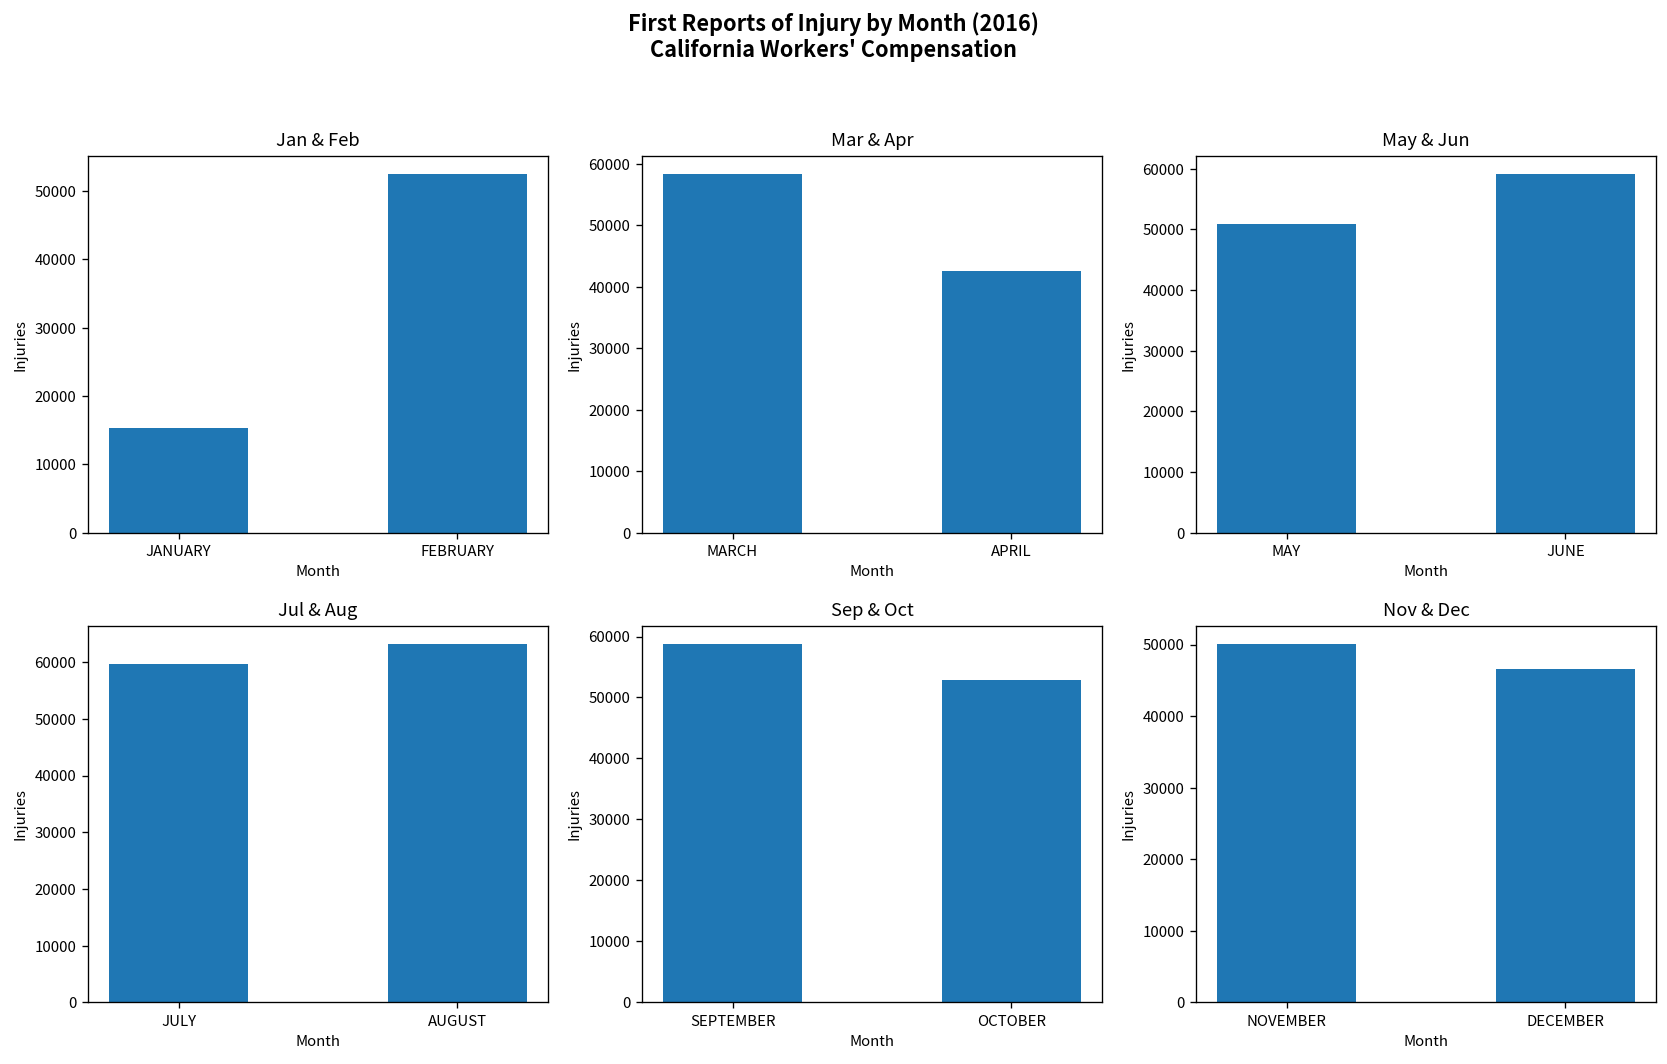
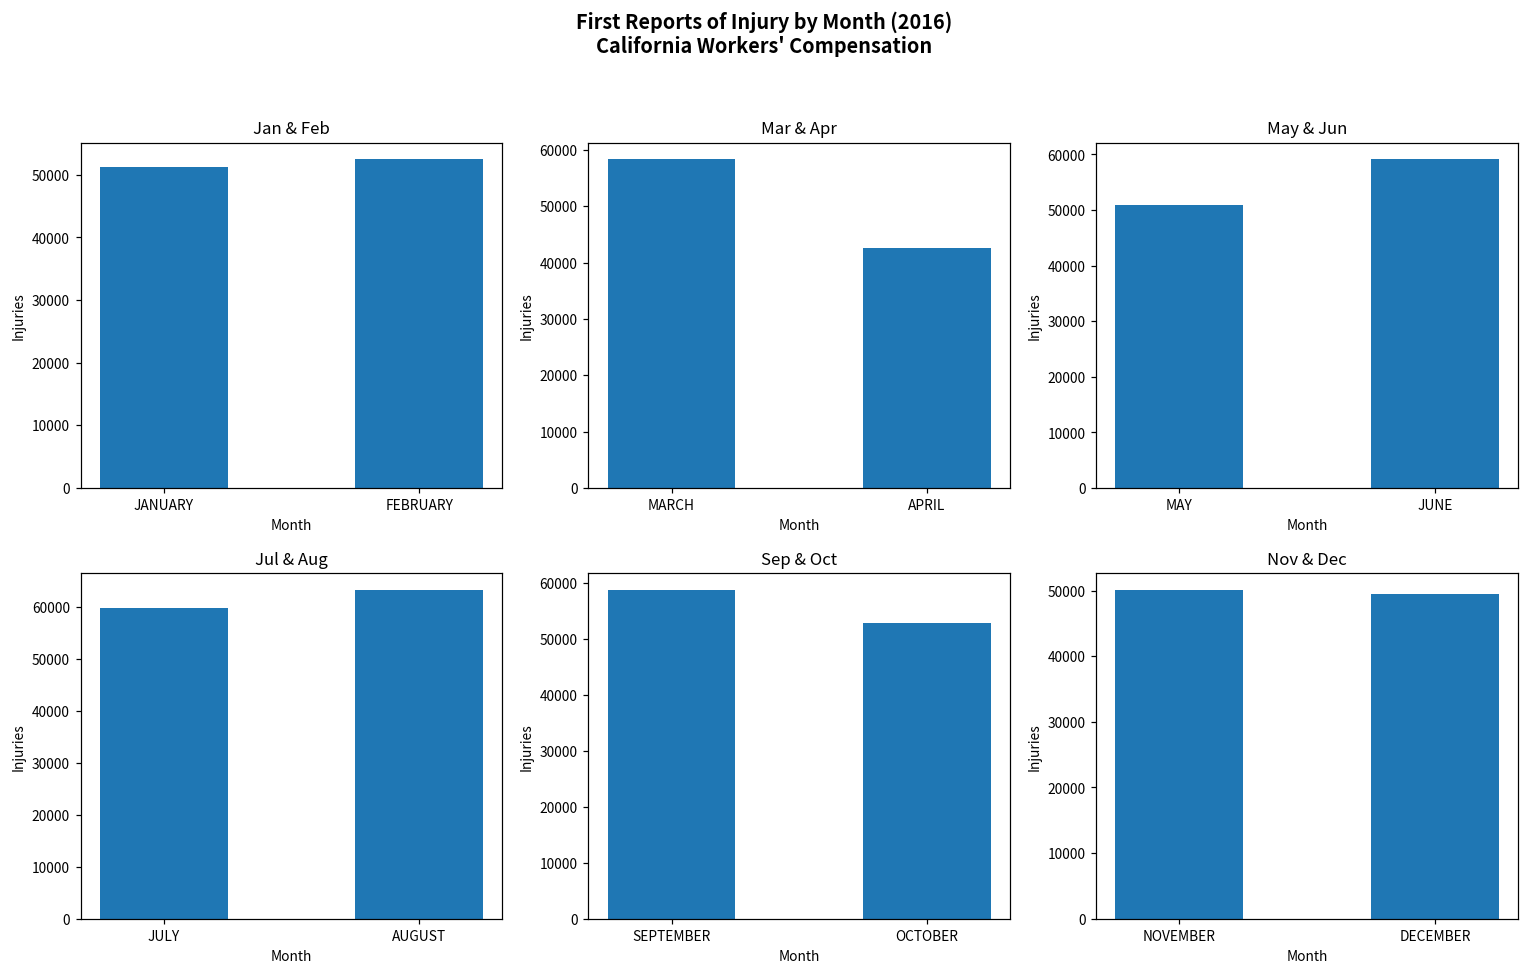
  {
    "Jan & Feb": {
-     "JANUARY": 15000,
+     "JANUARY": 51000,
      "FEBRUARY": 53000
    },
    "Mar & Apr": {
      "MARCH": 58000,
      "APRIL": 43000
    },
    "May & Jun": {
      "MAY": 51000,
      "JUNE": 59000
    },
    "Jul & Aug": {
      "JULY": 60000,
      "AUGUST": 63000
    },
    "Sep & Oct": {
      "SEPTEMBER": 59000,
      "OCTOBER": 53000
    },
    "Nov & Dec": {
      "NOVEMBER": 50000,
-     "DECEMBER": 47000
+     "DECEMBER": 49000
    }
  }
